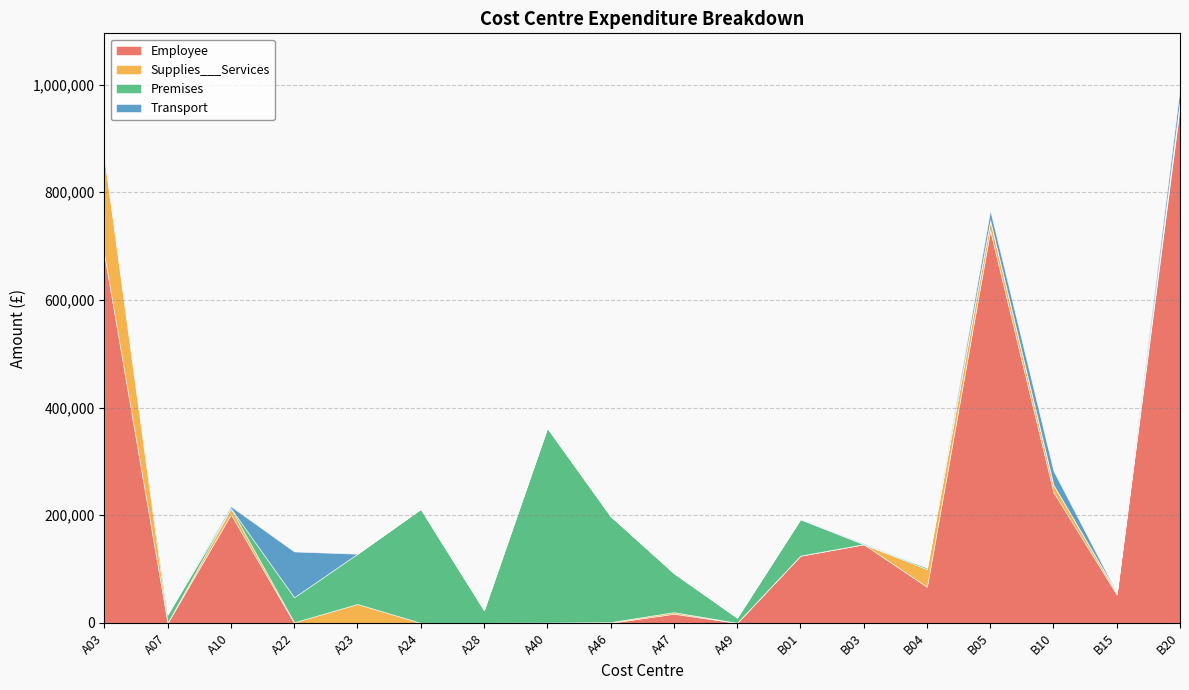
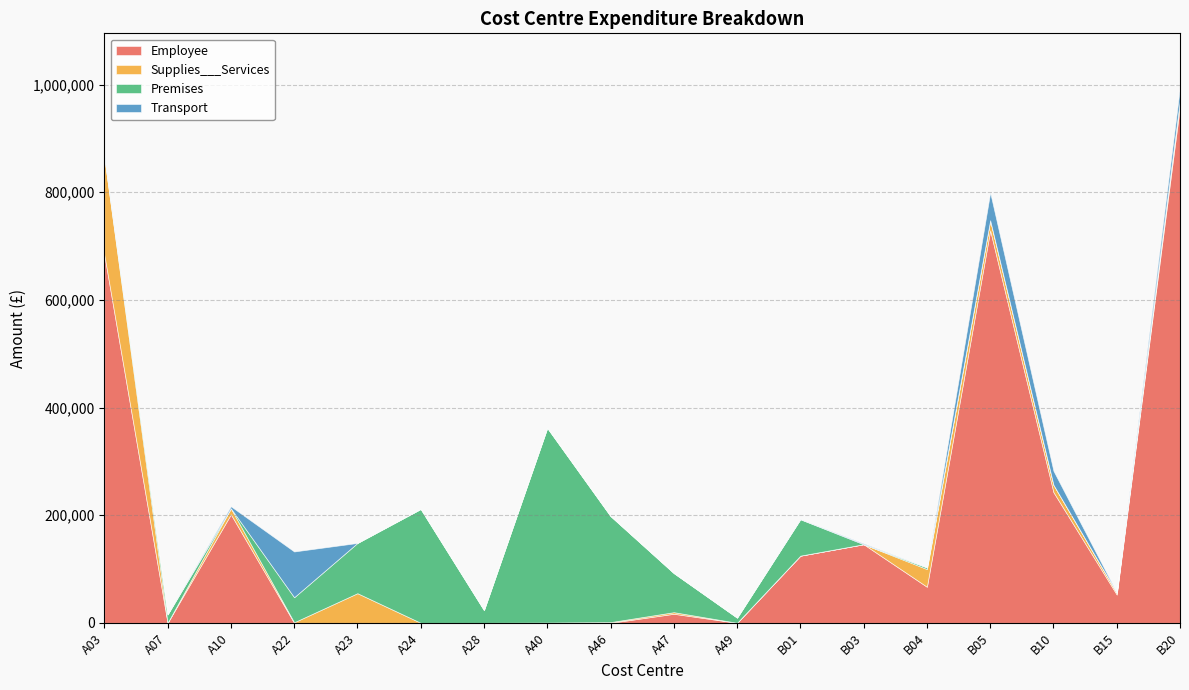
  {
    "Employee": {
      "A03": "680,000",
      "A10": "200,000",
      "A23": "0",
      "B04": "70,000",
      "B05": "730,000",
      "B10": "240,000",
      "B20": "960,000"
    },
    "Supplies___Services": {
-     "A23": "30,000"
+     "A23": "60,000"
    },
    "Premises": {
      "A22": "50,000"
    },
    "Transport": {
      "A22": "90,000",
-     "B05": "20,000",
+     "B05": "50,000",
      "B10": "30,000",
      "B20": "20,000"
    }
  }
